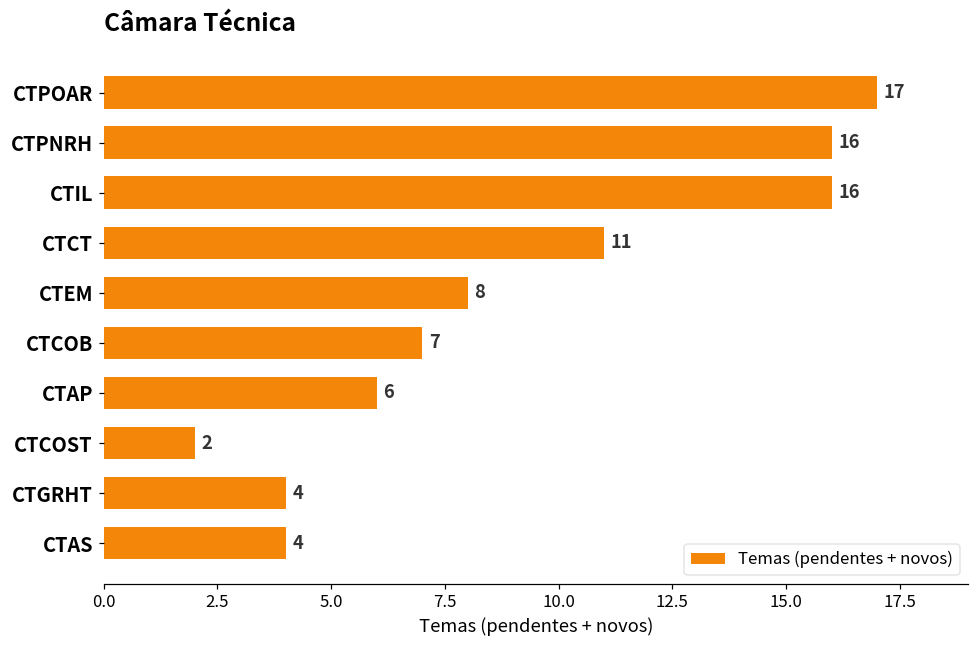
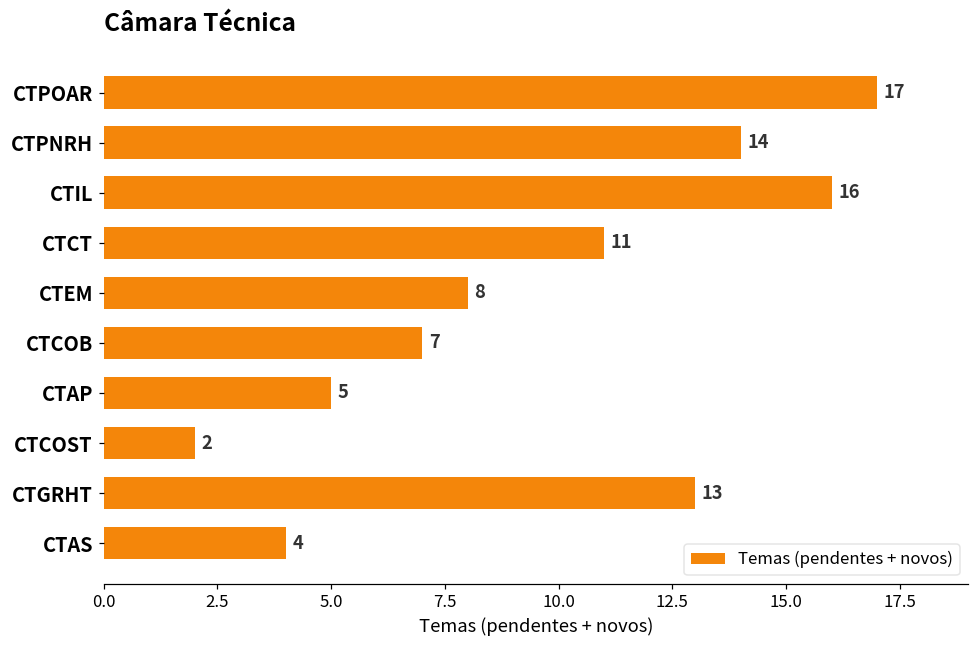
  {
    "CTPOAR": 17,
-   "CTPNRH": 16,
+   "CTPNRH": 14,
    "CTIL": 16,
    "CTCT": 11,
    "CTEM": 8,
    "CTCOB": 7,
-   "CTAP": 6,
+   "CTAP": 5,
    "CTCOST": 2,
-   "CTGRHT": 4,
+   "CTGRHT": 13,
    "CTAS": 4
  }
